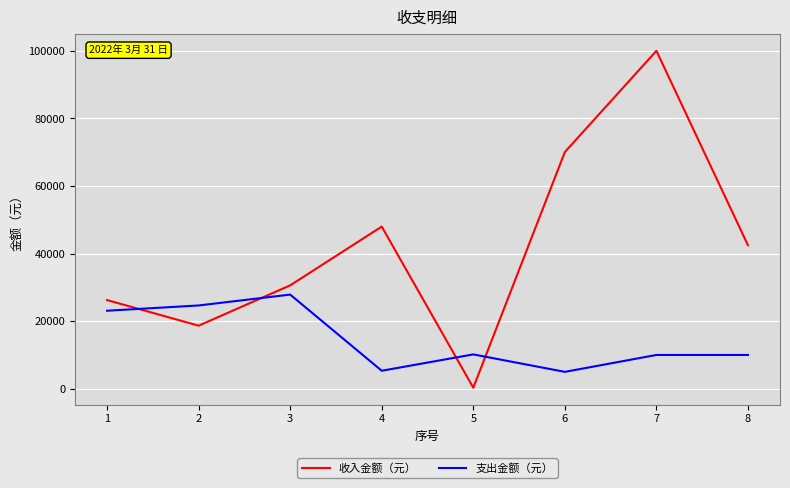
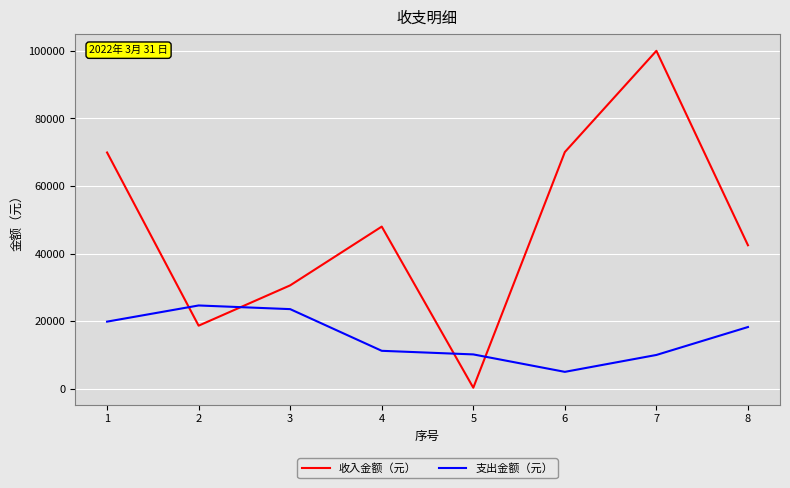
  {
    "收入金额（元）": {
-     "1": 26000,
+     "1": 70000,
      "2": 19000,
      "3": 31000,
      "4": 48000,
      "5": 0,
      "6": 70000,
      "7": 100000,
      "8": 42000
    },
    "支出金额（元）": {
-     "1": 23000,
+     "1": 20000,
      "2": 25000,
-     "3": 28000,
-     "4": 5000,
+     "3": 24000,
+     "4": 11000,
      "5": 10000,
      "6": 5000,
      "7": 10000,
-     "8": 10000
+     "8": 18000
    }
  }
